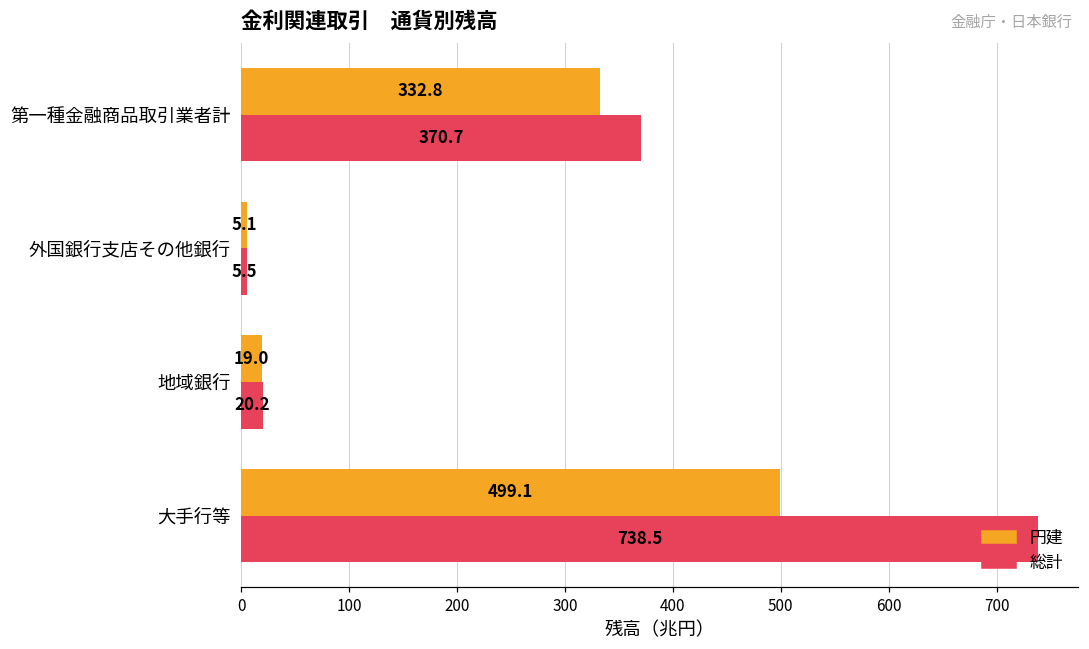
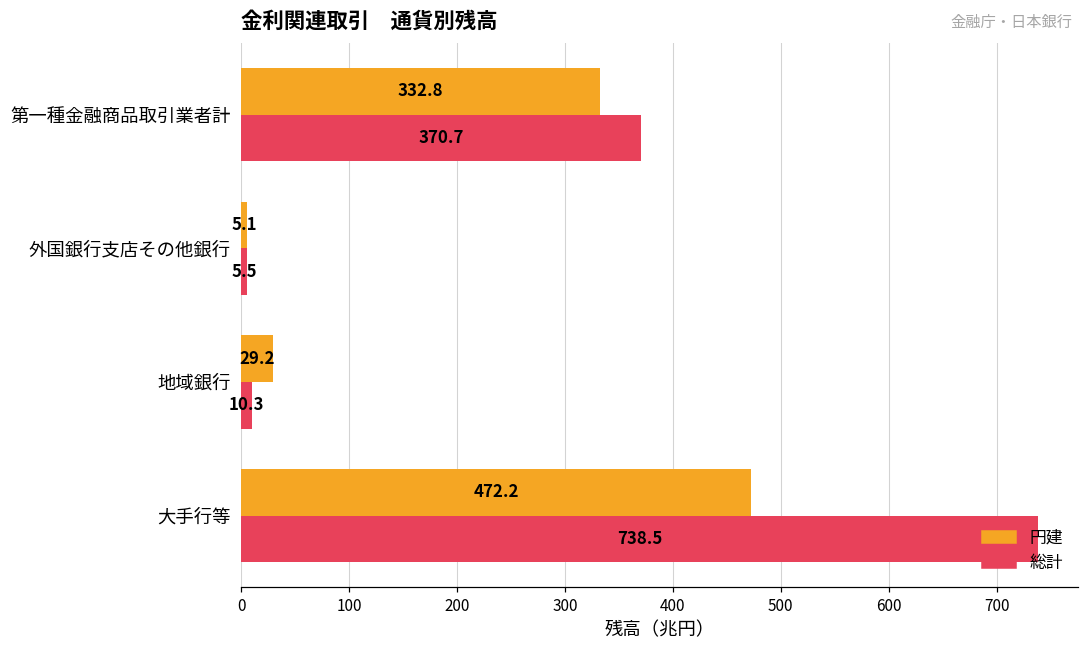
  {
    "円建": {
      "第一種金融商品取引業者計": 332.8,
      "外国銀行支店その他銀行": 5.1,
-     "地域銀行": 19.0,
-     "大手行等": 499.1
+     "地域銀行": 29.2,
+     "大手行等": 472.2
    },
    "総計": {
      "第一種金融商品取引業者計": 370.7,
      "外国銀行支店その他銀行": 5.5,
-     "地域銀行": 20.2,
+     "地域銀行": 10.3,
      "大手行等": 738.5
    }
  }
